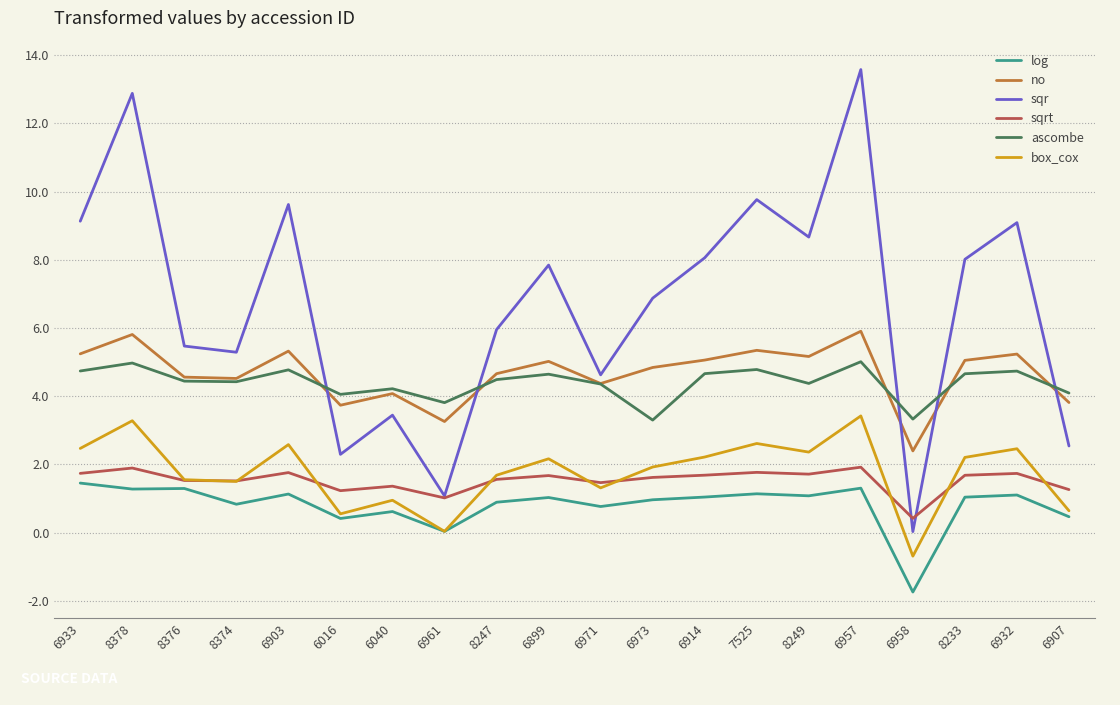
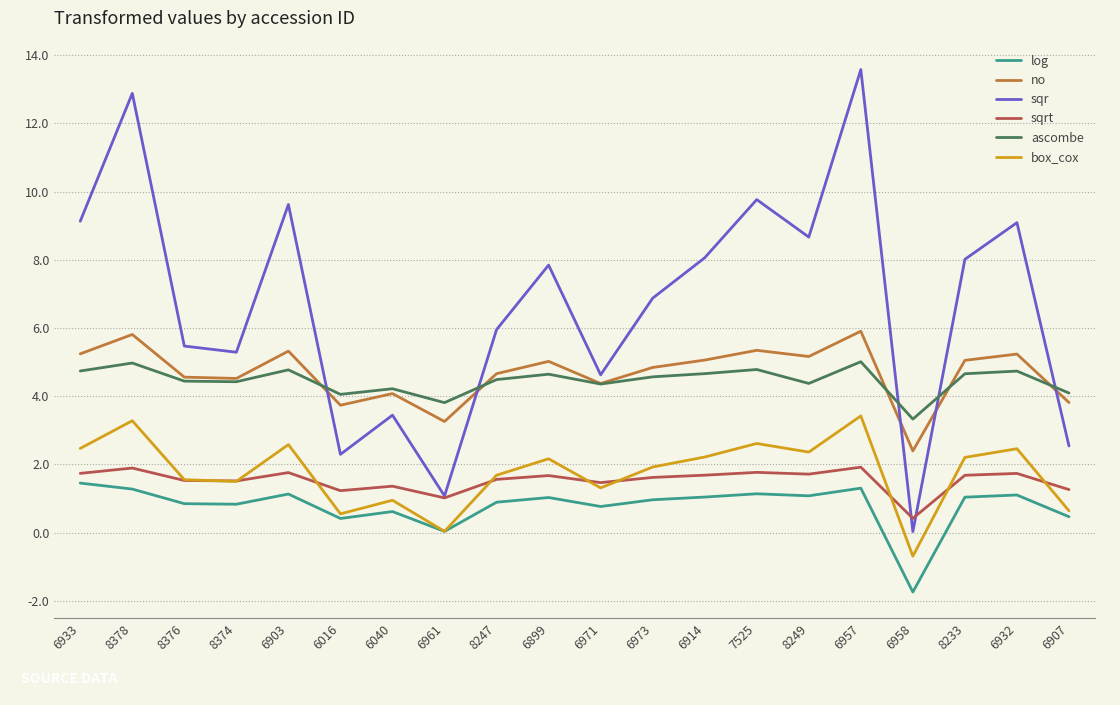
  {
    "log": {
      "6933": 1.5,
      "8378": 1.3,
-     "8376": 1.3,
+     "8376": 0.8,
      "8374": 0.8,
      "6903": 1.1,
      "6016": 0.4,
      "6040": 0.6,
      "8247": 0.9,
      "6899": 1.0,
      "6971": 0.8,
      "6973": 1.0,
      "6914": 1.0,
      "7525": 1.1,
      "8249": 1.1,
      "6957": 1.3,
      "6958": -1.7,
      "8233": 1.0,
      "6932": 1.1,
      "6907": 0.5
    },
    "sqr": {
      "6933": 9.1,
      "8378": 12.9,
      "8376": 5.5,
      "8374": 5.3,
      "6903": 9.6,
      "6016": 2.3,
      "6040": 3.4,
      "8247": 6.0,
      "6899": 7.8,
      "6971": 4.6,
      "6973": 6.9,
      "6914": 8.1,
      "7525": 9.8,
      "8249": 8.7,
      "6957": 13.6,
      "6958": 0.0,
      "8233": 8.0,
      "6932": 9.1,
      "6907": 2.5
    },
    "ascombe": {
      "6933": 4.7,
      "8378": 5.0,
      "8376": 4.4,
      "8374": 4.4,
      "6903": 4.8,
      "6016": 4.1,
      "6040": 4.2,
      "6961": 3.8,
      "8247": 4.5,
      "6899": 4.6,
-     "6973": 3.3,
+     "6973": 4.6,
      "6914": 4.7,
      "7525": 4.8,
      "8249": 4.4,
      "6957": 5.0,
      "6958": 3.3,
      "8233": 4.7,
      "6932": 4.7,
      "6907": 4.1
    }
  }
